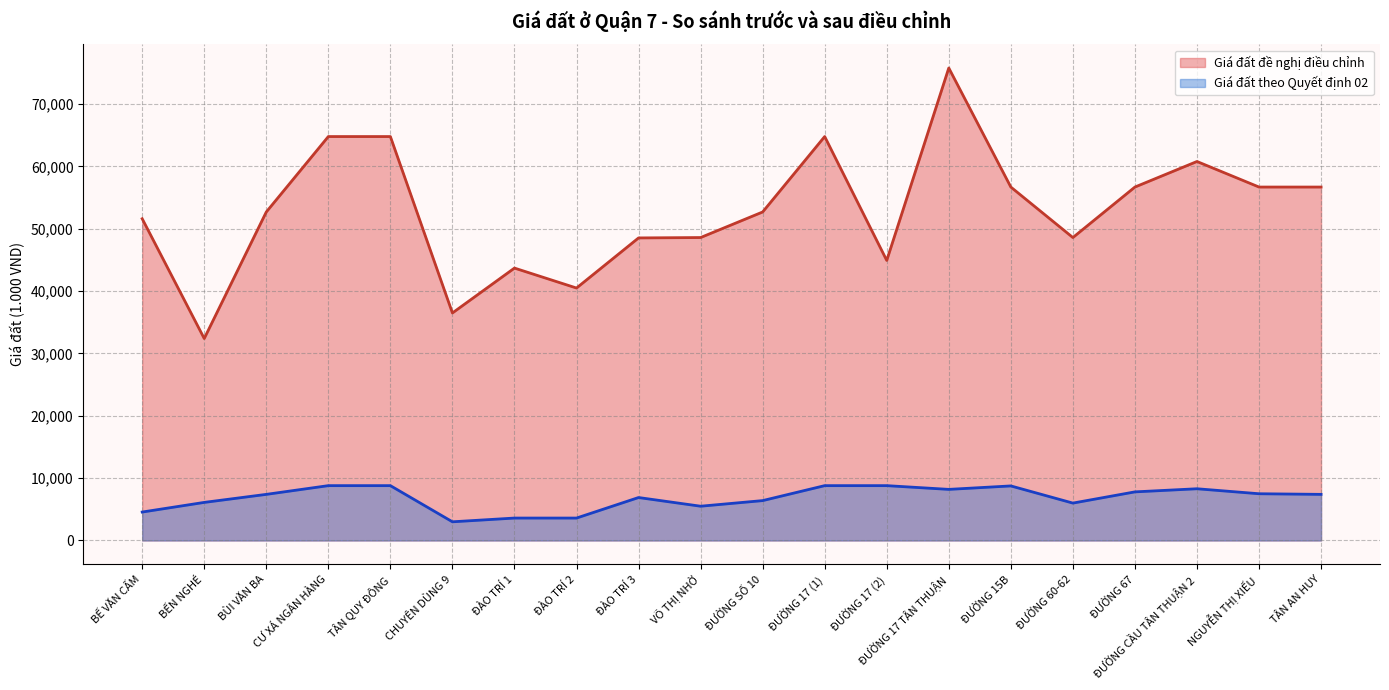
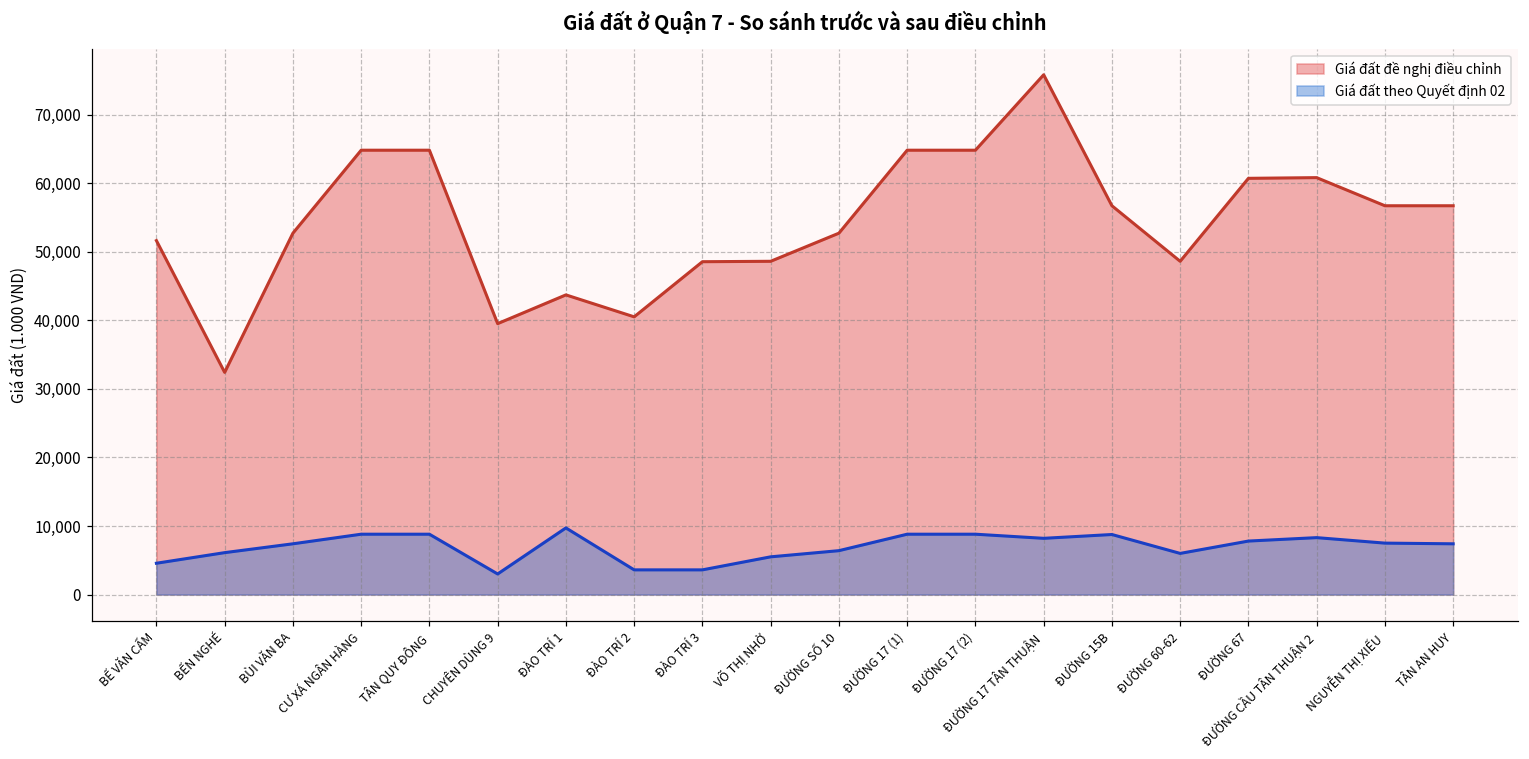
  {
    "Giá đất đề nghị điều chỉnh": {
      "BẾ VĂN CẤM": "52,000",
      "BẾN NGHÉ": "32,000",
      "BÙI VĂN BA": "53,000",
      "CƯ XÁ NGÂN HÀNG": "65,000",
      "TÂN QUY ĐÔNG": "65,000",
-     "CHUYÊN DÙNG 9": "37,000",
+     "CHUYÊN DÙNG 9": "40,000",
      "ĐÀO TRÍ 1": "44,000",
      "ĐÀO TRÍ 2": "41,000",
      "ĐÀO TRÍ 3": "49,000",
      "VÕ THỊ NHỜ": "49,000",
      "ĐƯỜNG SỐ 10": "53,000",
      "ĐƯỜNG 17 (1)": "65,000",
-     "ĐƯỜNG 17 (2)": "45,000",
+     "ĐƯỜNG 17 (2)": "65,000",
      "ĐƯỜNG 17 TÂN THUẬN": "76,000",
      "ĐƯỜNG 15B": "57,000",
      "ĐƯỜNG 60-62": "49,000",
-     "ĐƯỜNG 67": "57,000",
+     "ĐƯỜNG 67": "61,000",
      "ĐƯỜNG CẦU TÂN THUẬN 2": "61,000",
      "NGUYỄN THỊ XIẾU": "57,000",
      "TÂN AN HUY": "57,000"
    },
    "Giá đất theo Quyết định 02": {
      "BẾ VĂN CẤM": "5,000",
      "BẾN NGHÉ": "6,000",
      "BÙI VĂN BA": "7,000",
      "CƯ XÁ NGÂN HÀNG": "9,000",
      "TÂN QUY ĐÔNG": "9,000",
      "CHUYÊN DÙNG 9": "3,000",
-     "ĐÀO TRÍ 1": "4,000",
+     "ĐÀO TRÍ 1": "10,000",
      "ĐÀO TRÍ 2": "4,000",
-     "ĐÀO TRÍ 3": "7,000",
+     "ĐÀO TRÍ 3": "4,000",
      "VÕ THỊ NHỜ": "6,000",
      "ĐƯỜNG SỐ 10": "6,000",
      "ĐƯỜNG 17 (1)": "9,000",
      "ĐƯỜNG 17 (2)": "9,000",
      "ĐƯỜNG 17 TÂN THUẬN": "8,000",
      "ĐƯỜNG 15B": "9,000",
      "ĐƯỜNG 60-62": "6,000",
      "ĐƯỜNG 67": "8,000",
      "ĐƯỜNG CẦU TÂN THUẬN 2": "8,000",
      "NGUYỄN THỊ XIẾU": "8,000",
      "TÂN AN HUY": "7,000"
    }
  }
